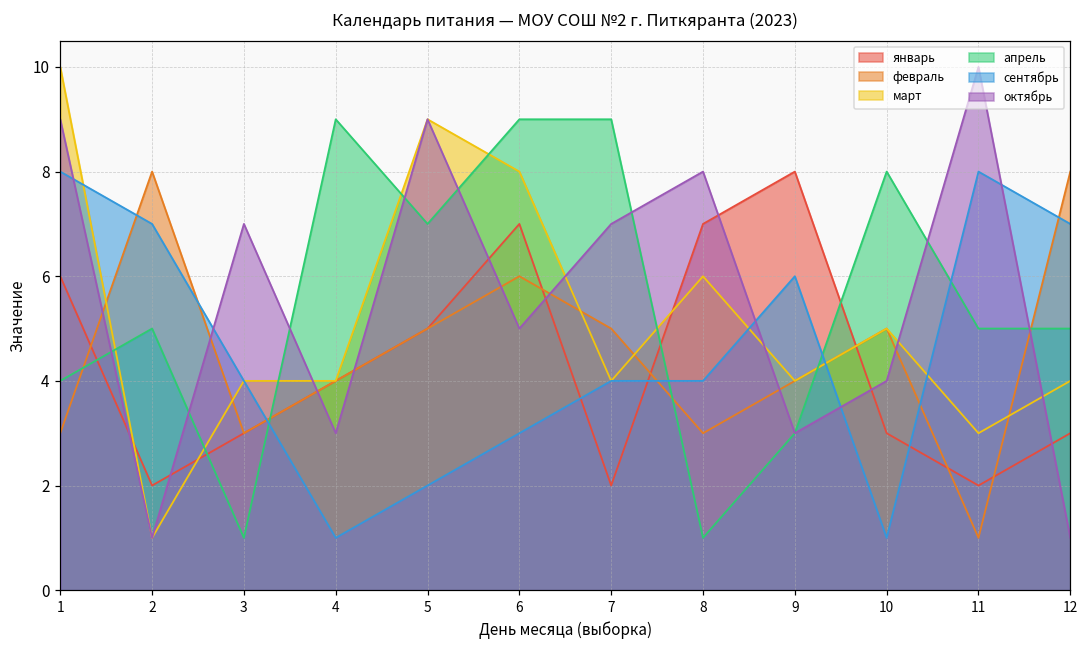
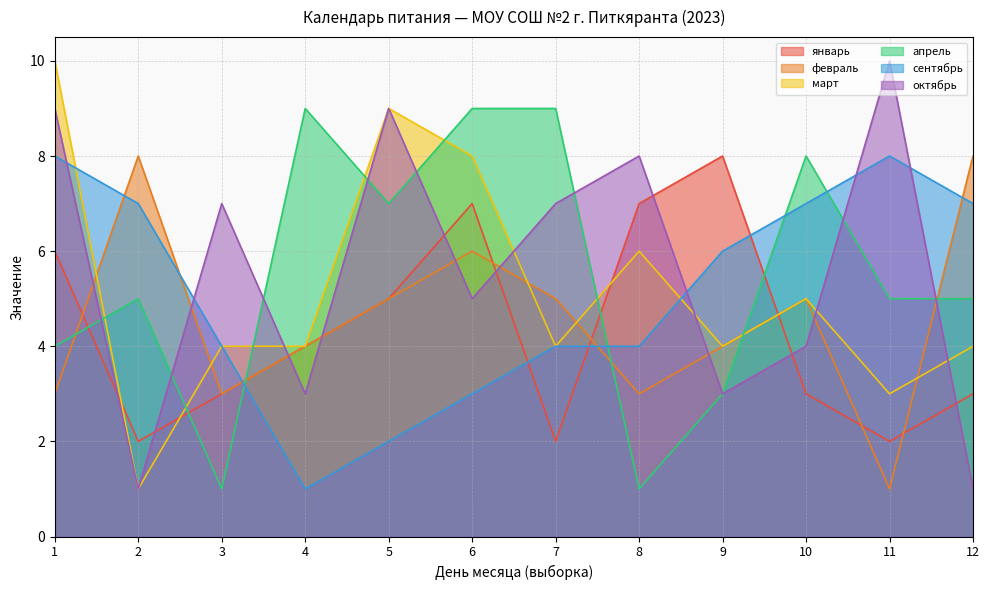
  {
    "март": {
      "1": 10,
      "6": 8,
      "8": 6,
      "11": 3,
      "12": 4
    },
    "апрель": {
      "1": 4,
      "2": 5,
      "3": 1,
      "4": 9,
      "5": 7,
      "6": 9,
      "7": 9,
      "8": 1,
      "10": 8,
      "11": 5,
      "12": 5
    },
    "сентябрь": {
      "1": 8,
      "2": 7,
      "4": 1,
      "5": 2,
      "6": 3,
      "8": 4,
      "9": 6,
-     "10": 1,
+     "10": 7,
      "11": 8,
      "12": 7
    },
    "октябрь": {
      "1": 9,
      "3": 7,
      "4": 3,
      "6": 5,
      "7": 7,
      "8": 8,
      "10": 4,
      "12": 1
    }
  }
